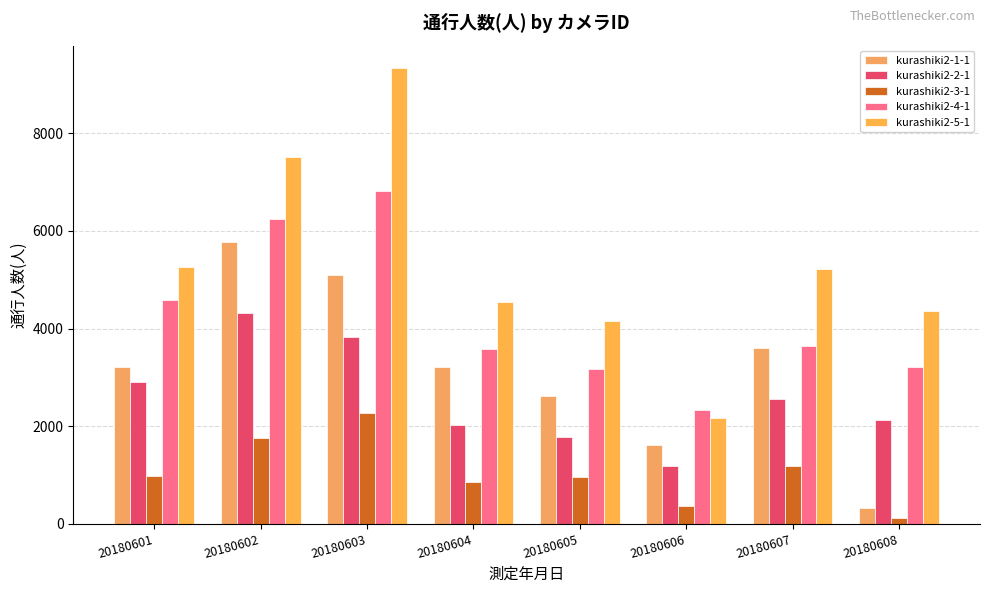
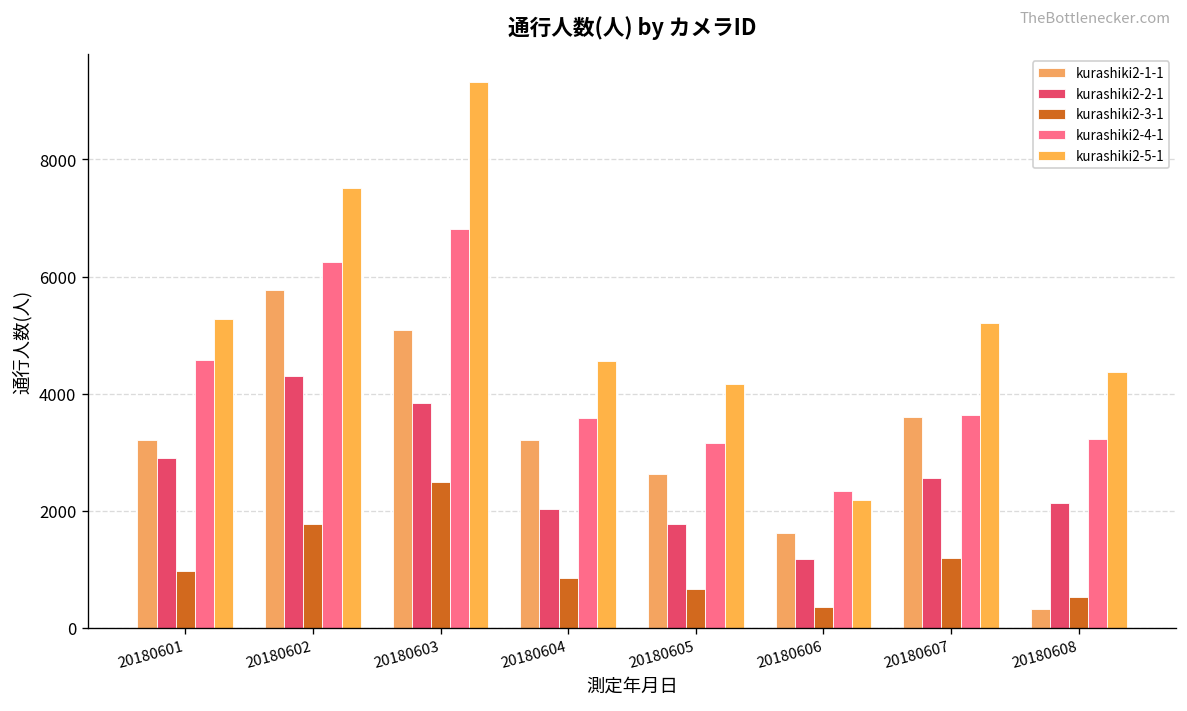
  {
    "kurashiki2-3-1": {
      "20180601": 1000,
      "20180602": 1800,
-     "20180603": 2300,
+     "20180603": 2500,
      "20180604": 800,
-     "20180605": 900,
+     "20180605": 700,
      "20180606": 400,
      "20180607": 1200,
-     "20180608": 100
+     "20180608": 500
    }
  }
